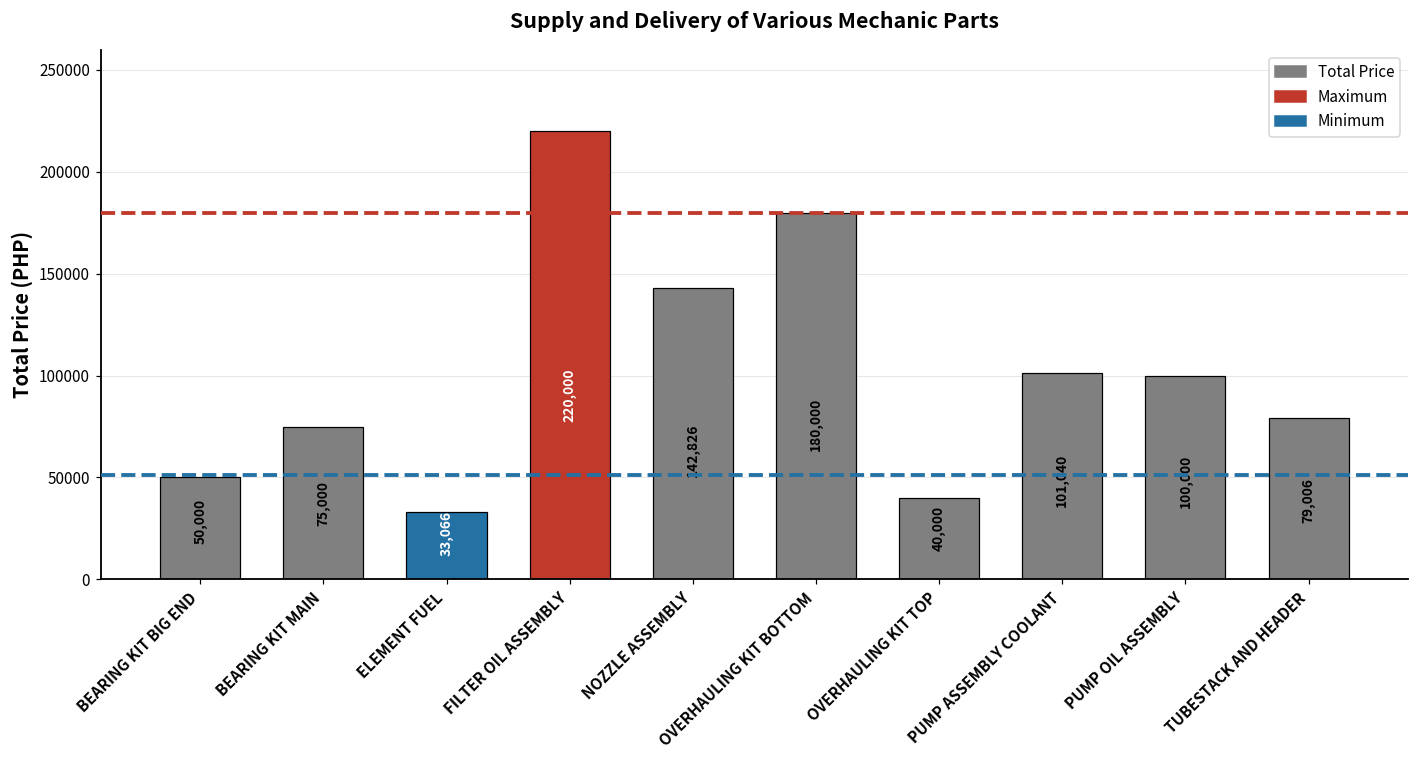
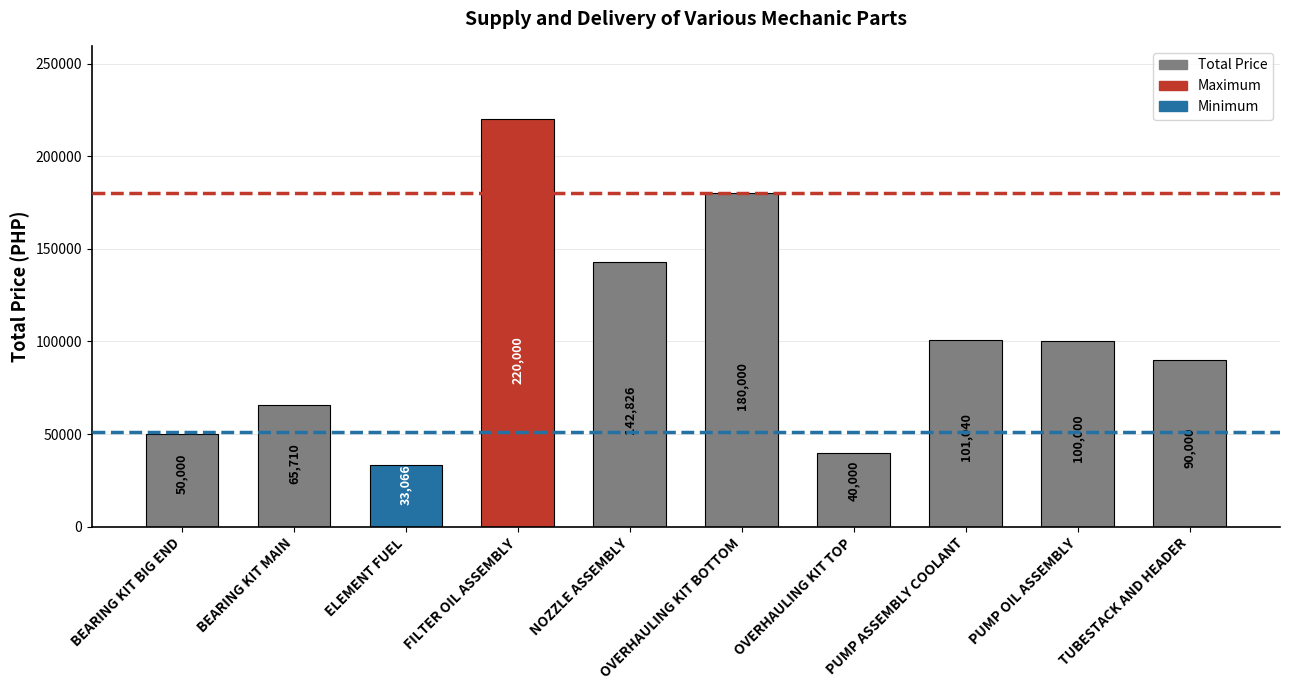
  {
    "BEARING KIT BIG END": "50,000",
-   "BEARING KIT MAIN": "75,000",
+   "BEARING KIT MAIN": "65,710",
    "ELEMENT FUEL": "33,066",
    "FILTER OIL ASSEMBLY": "220,000",
    "NOZZLE ASSEMBLY": "142,826",
    "OVERHAULING KIT BOTTOM": "180,000",
    "OVERHAULING KIT TOP": "40,000",
    "PUMP ASSEMBLY COOLANT": "101,040",
    "PUMP OIL ASSEMBLY": "100,000",
-   "TUBESTACK AND HEADER": "79,006"
+   "TUBESTACK AND HEADER": "90,000"
  }
